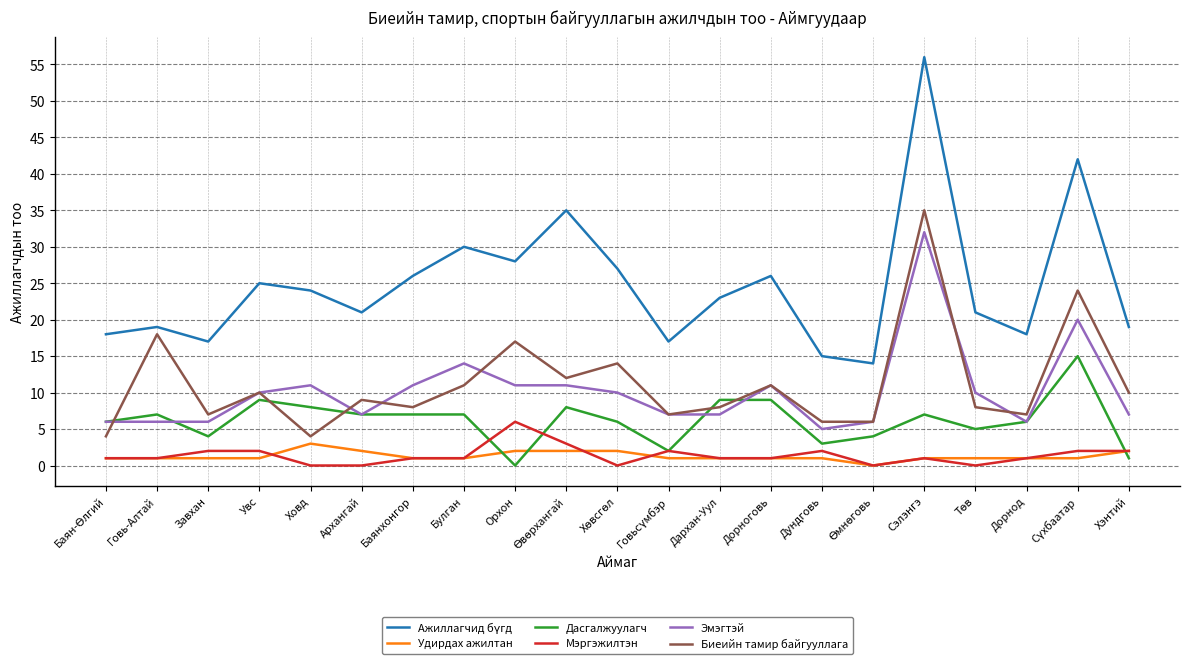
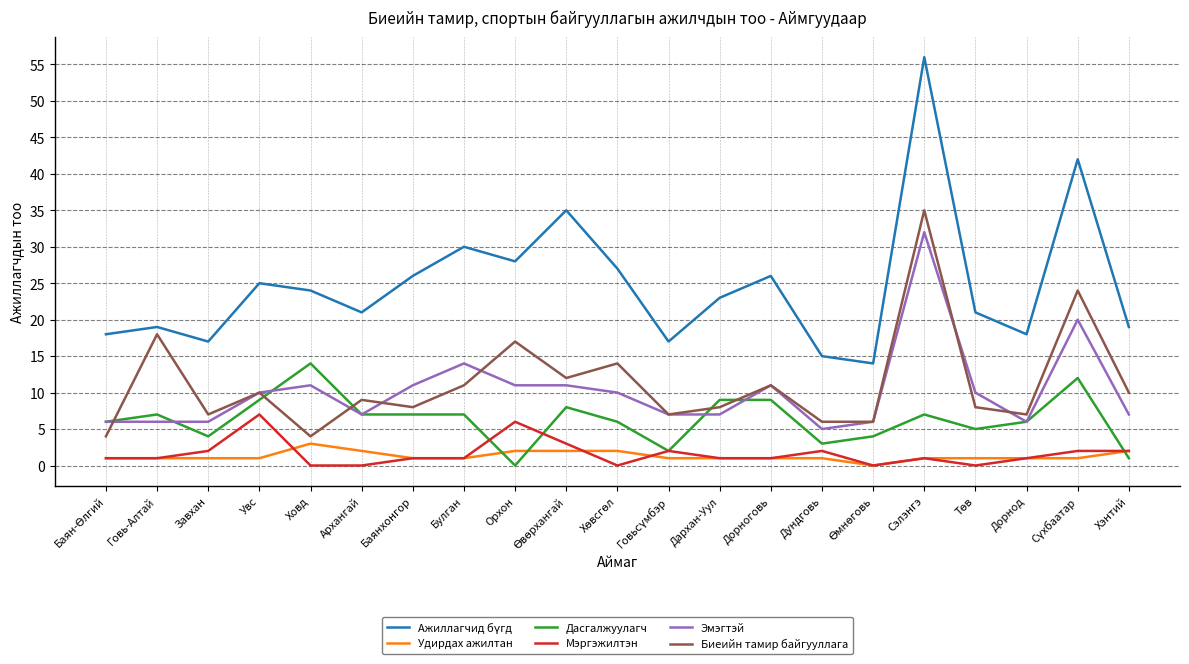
  {
    "Ажиллагчид бүгд": {
      "Баян-Өлгий": 18,
      "Говь-Алтай": 19,
      "Завхан": 17,
      "Увс": 25,
      "Ховд": 24,
      "Архангай": 21,
      "Баянхонгор": 26,
      "Булган": 30,
      "Орхон": 28,
      "Өвөрхангай": 35,
      "Хөвсгөл": 27,
      "Говьсүмбэр": 17,
      "Дархан-Уул": 23,
      "Дорноговь": 26,
      "Дундговь": 15,
      "Өмнөговь": 14,
      "Сэлэнгэ": 56,
      "Төв": 21,
      "Дорнод": 18,
      "Сүхбаатар": 42,
      "Хэнтий": 19
    },
    "Удирдах ажилтан": {
      "Завхан": 1,
      "Увс": 1,
      "Ховд": 3,
      "Архангай": 2,
      "Орхон": 2,
      "Өвөрхангай": 2,
      "Хөвсгөл": 2,
      "Говьсүмбэр": 1,
      "Дундговь": 1,
      "Төв": 1,
      "Сүхбаатар": 1
    },
    "Дасгалжуулагч": {
      "Говь-Алтай": 7,
      "Завхан": 4,
      "Увс": 9,
-     "Ховд": 8,
+     "Ховд": 14,
      "Баянхонгор": 7,
      "Булган": 7,
      "Орхон": 0,
      "Өвөрхангай": 8,
      "Хөвсгөл": 6,
      "Дархан-Уул": 9,
      "Дорноговь": 9,
      "Дундговь": 3,
      "Өмнөговь": 4,
      "Сэлэнгэ": 7,
      "Төв": 5,
-     "Сүхбаатар": 15,
+     "Сүхбаатар": 12,
      "Хэнтий": 1
    },
    "Мэргэжилтэн": {
      "Завхан": 2,
-     "Увс": 2,
+     "Увс": 7,
      "Ховд": 0,
      "Архангай": 0,
      "Орхон": 6,
      "Өвөрхангай": 3,
      "Хөвсгөл": 0,
      "Дундговь": 2,
      "Төв": 0,
      "Сүхбаатар": 2
    },
    "Эмэгтэй": {
      "Говь-Алтай": 6,
      "Завхан": 6,
      "Ховд": 11,
      "Баянхонгор": 11,
      "Булган": 14,
      "Орхон": 11,
      "Өвөрхангай": 11,
      "Хөвсгөл": 10,
      "Дархан-Уул": 7,
      "Дундговь": 5,
      "Сэлэнгэ": 32,
      "Төв": 10,
      "Сүхбаатар": 20,
      "Хэнтий": 7
    },
    "Биеийн тамир байгууллага": {
      "Баян-Өлгий": 4,
      "Говь-Алтай": 18,
      "Завхан": 7,
      "Ховд": 4,
      "Архангай": 9,
      "Баянхонгор": 8,
      "Булган": 11,
      "Орхон": 17,
      "Өвөрхангай": 12,
      "Хөвсгөл": 14,
      "Дархан-Уул": 8,
      "Дундговь": 6,
      "Сэлэнгэ": 35,
      "Төв": 8,
      "Дорнод": 7,
      "Сүхбаатар": 24,
      "Хэнтий": 10
    }
  }
